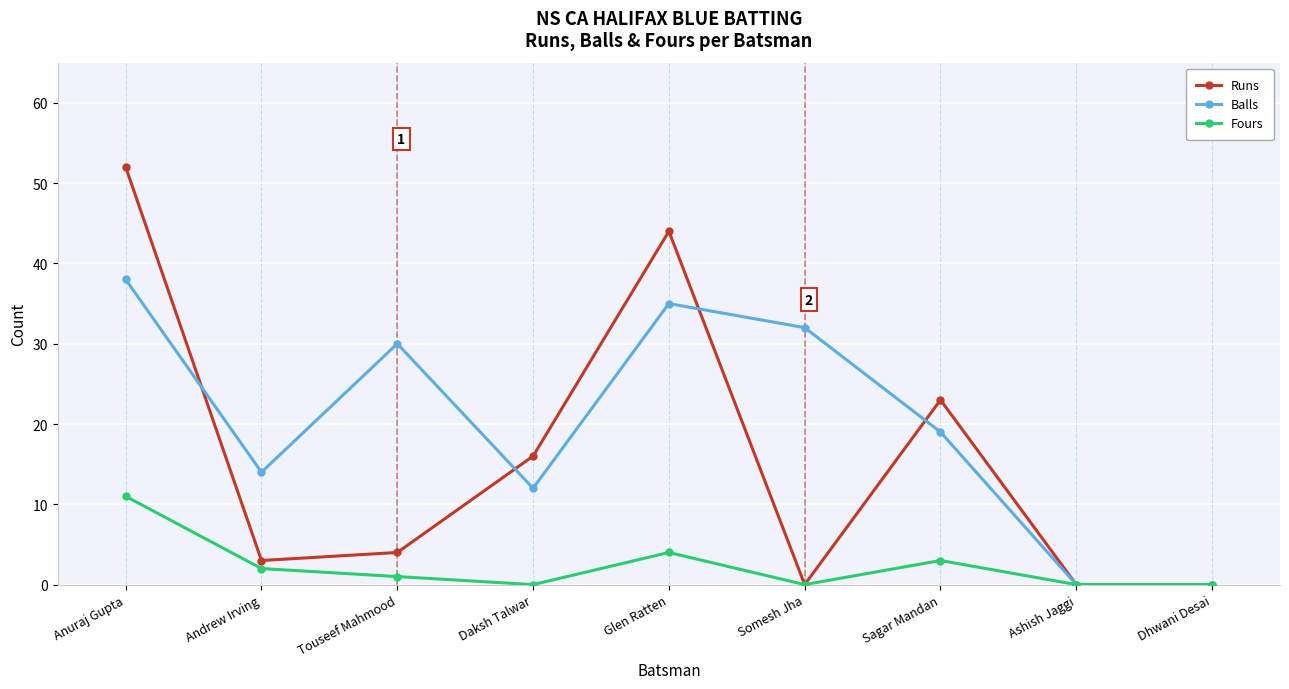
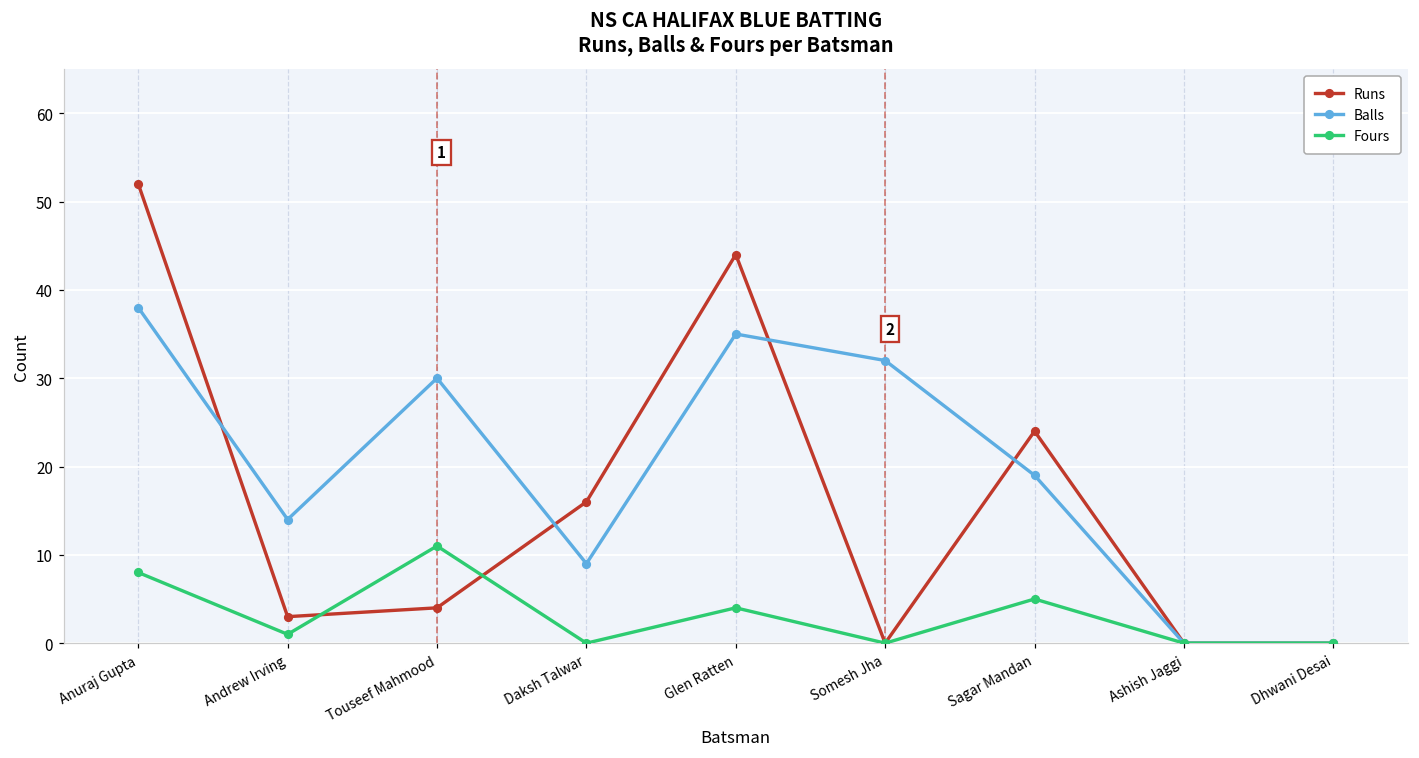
  {
    "Runs": {
      "Anuraj Gupta": 52,
      "Andrew Irving": 3,
      "Touseef Mahmood": 4,
      "Daksh Talwar": 16,
      "Glen Ratten": 44,
-     "Sagar Mandan": 23
+     "Sagar Mandan": 24
    },
    "Balls": {
      "Anuraj Gupta": 38,
      "Andrew Irving": 14,
      "Touseef Mahmood": 30,
-     "Daksh Talwar": 12,
+     "Daksh Talwar": 9,
      "Glen Ratten": 35,
      "Sagar Mandan": 19
    },
    "Fours": {
-     "Anuraj Gupta": 11,
-     "Andrew Irving": 2,
-     "Touseef Mahmood": 1,
+     "Anuraj Gupta": 8,
+     "Andrew Irving": 1,
+     "Touseef Mahmood": 11,
      "Daksh Talwar": 0,
      "Glen Ratten": 4,
-     "Sagar Mandan": 3
+     "Sagar Mandan": 5
    }
  }
